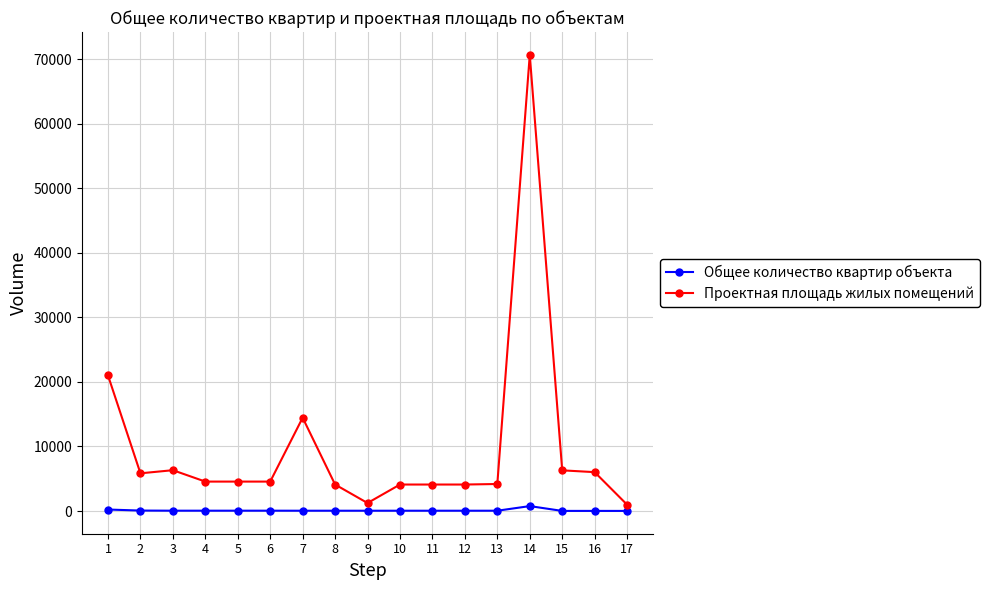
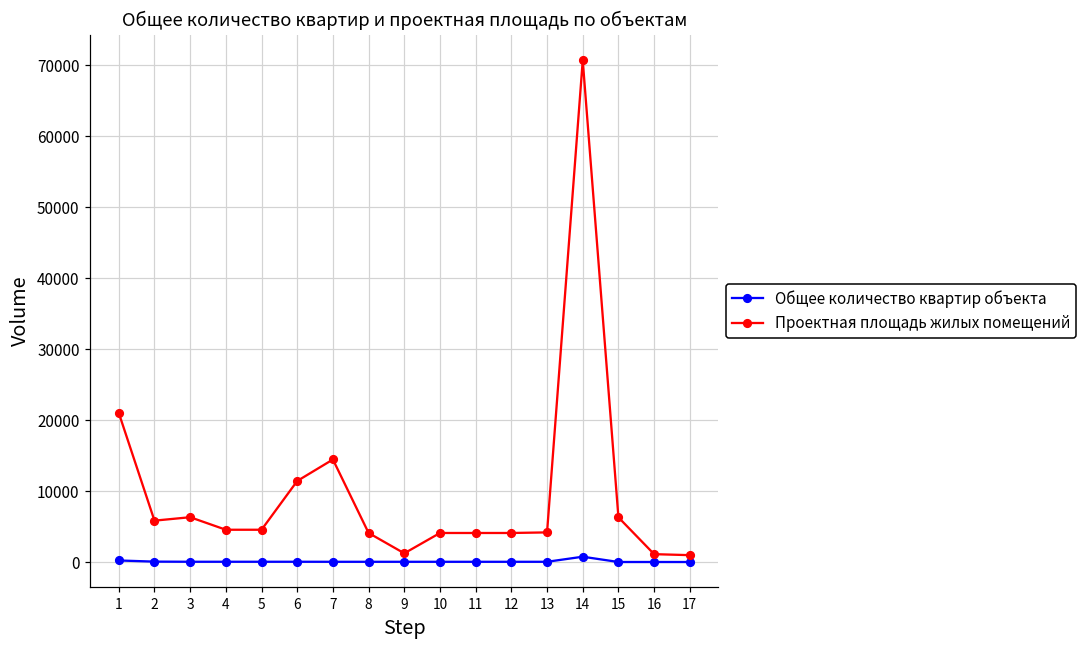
  {
    "Общее количество квартир объекта": {
      "1": 0,
      "2": 0,
      "3": 0,
      "4": 0,
      "5": 0,
      "6": 0,
      "7": 0,
      "8": 0,
      "9": 0,
      "10": 0,
      "11": 0,
      "12": 0,
      "13": 0,
      "14": 1000,
      "15": 0,
      "16": 0,
      "17": 0
    },
    "Проектная площадь жилых помещений": {
      "1": 21000,
      "2": 6000,
      "3": 6000,
      "4": 5000,
      "5": 5000,
-     "6": 5000,
+     "6": 11000,
      "7": 14000,
      "8": 4000,
      "9": 1000,
      "10": 4000,
      "11": 4000,
      "12": 4000,
      "13": 4000,
      "14": 71000,
      "15": 6000,
-     "16": 6000,
+     "16": 1000,
      "17": 1000
    }
  }
